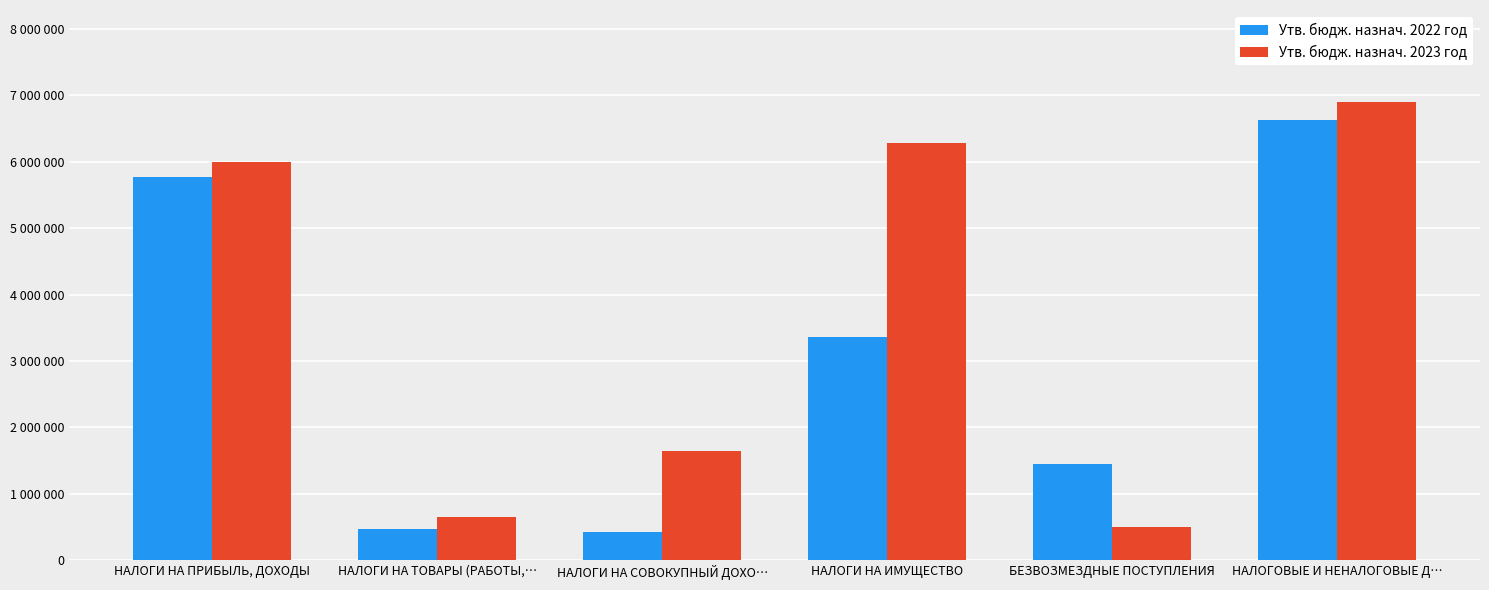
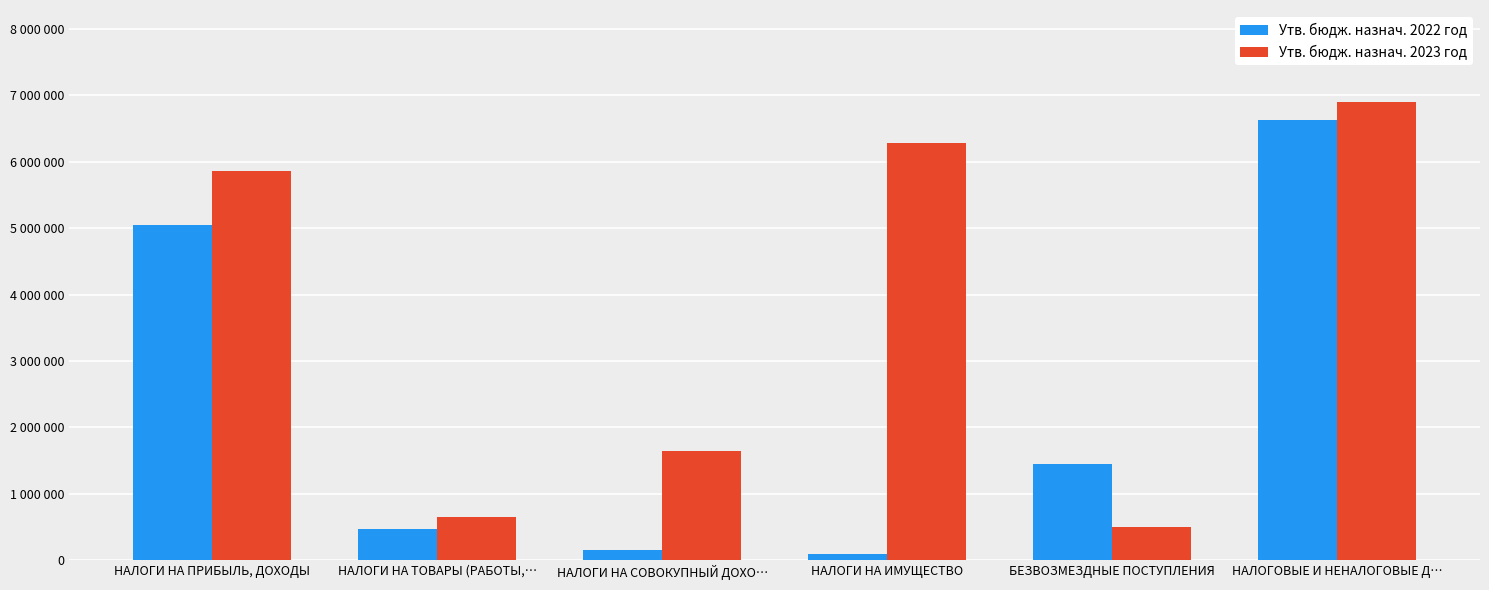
  {
    "Утв. бюдж. назнач. 2022 год": {
-     "НАЛОГИ НА ПРИБЫЛЬ, ДОХОДЫ": 5800000,
+     "НАЛОГИ НА ПРИБЫЛЬ, ДОХОДЫ": 5000000,
      "НАЛОГИ НА ТОВАРЫ (РАБОТЫ,…": 500000,
-     "НАЛОГИ НА СОВОКУПНЫЙ ДОХО…": 400000,
-     "НАЛОГИ НА ИМУЩЕСТВО": 3400000,
+     "НАЛОГИ НА СОВОКУПНЫЙ ДОХО…": 200000,
+     "НАЛОГИ НА ИМУЩЕСТВО": 100000,
      "БЕЗВОЗМЕЗДНЫЕ ПОСТУПЛЕНИЯ": 1400000,
      "НАЛОГОВЫЕ И НЕНАЛОГОВЫЕ Д…": 6600000
    },
    "Утв. бюдж. назнач. 2023 год": {
-     "НАЛОГИ НА ПРИБЫЛЬ, ДОХОДЫ": 6000000,
+     "НАЛОГИ НА ПРИБЫЛЬ, ДОХОДЫ": 5900000,
      "НАЛОГИ НА ТОВАРЫ (РАБОТЫ,…": 700000,
      "НАЛОГИ НА СОВОКУПНЫЙ ДОХО…": 1600000,
      "НАЛОГИ НА ИМУЩЕСТВО": 6300000,
      "БЕЗВОЗМЕЗДНЫЕ ПОСТУПЛЕНИЯ": 500000,
      "НАЛОГОВЫЕ И НЕНАЛОГОВЫЕ Д…": 6900000
    }
  }
